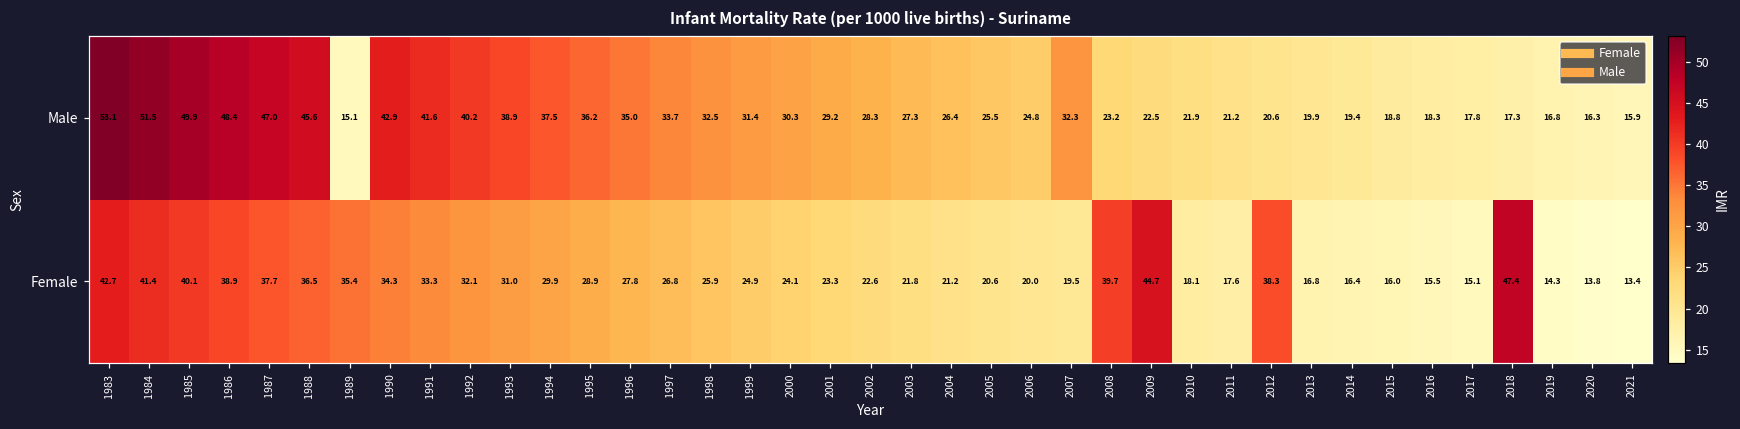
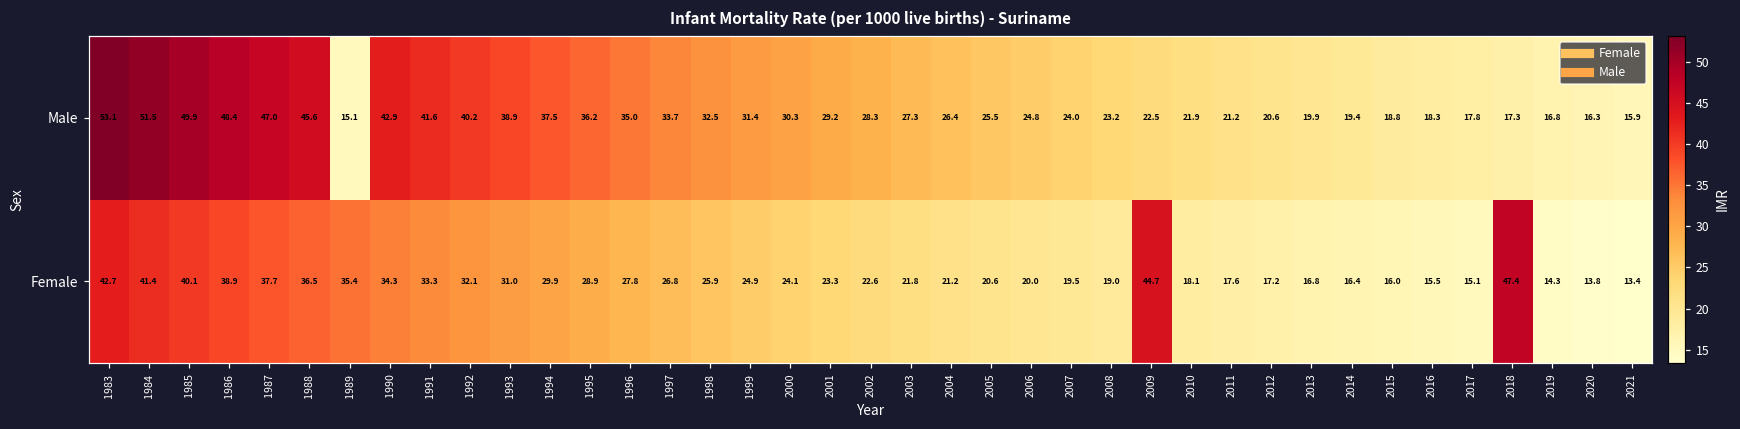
  {
    "Male": {
      "1983": 53.1,
      "1984": 51.5,
      "1985": 49.9,
      "1986": 48.4,
      "1987": 47.0,
      "1988": 45.6,
      "1989": 15.1,
      "1990": 42.9,
      "1991": 41.6,
      "1992": 40.2,
      "1993": 38.9,
      "1994": 37.5,
      "1995": 36.2,
      "1996": 35.0,
      "1997": 33.7,
      "1998": 32.5,
      "1999": 31.4,
      "2000": 30.3,
      "2001": 29.2,
      "2002": 28.3,
      "2003": 27.3,
      "2004": 26.4,
      "2005": 25.5,
      "2006": 24.8,
-     "2007": 32.3,
+     "2007": 24.0,
      "2008": 23.2,
      "2009": 22.5,
      "2010": 21.9,
      "2011": 21.2,
      "2012": 20.6,
      "2013": 19.9,
      "2014": 19.4,
      "2015": 18.8,
      "2016": 18.3,
      "2017": 17.8,
      "2018": 17.3,
      "2019": 16.8,
      "2020": 16.3,
      "2021": 15.9
    },
    "Female": {
      "1983": 42.7,
      "1984": 41.4,
      "1985": 40.1,
      "1986": 38.9,
      "1987": 37.7,
      "1988": 36.5,
      "1989": 35.4,
      "1990": 34.3,
      "1991": 33.3,
      "1992": 32.1,
      "1993": 31.0,
      "1994": 29.9,
      "1995": 28.9,
      "1996": 27.8,
      "1997": 26.8,
      "1998": 25.9,
      "1999": 24.9,
      "2000": 24.1,
      "2001": 23.3,
      "2002": 22.6,
      "2003": 21.8,
      "2004": 21.2,
      "2005": 20.6,
      "2006": 20.0,
      "2007": 19.5,
-     "2008": 39.7,
+     "2008": 19.0,
      "2009": 44.7,
      "2010": 18.1,
      "2011": 17.6,
-     "2012": 38.3,
+     "2012": 17.2,
      "2013": 16.8,
      "2014": 16.4,
      "2015": 16.0,
      "2016": 15.5,
      "2017": 15.1,
      "2018": 47.4,
      "2019": 14.3,
      "2020": 13.8,
      "2021": 13.4
    }
  }
